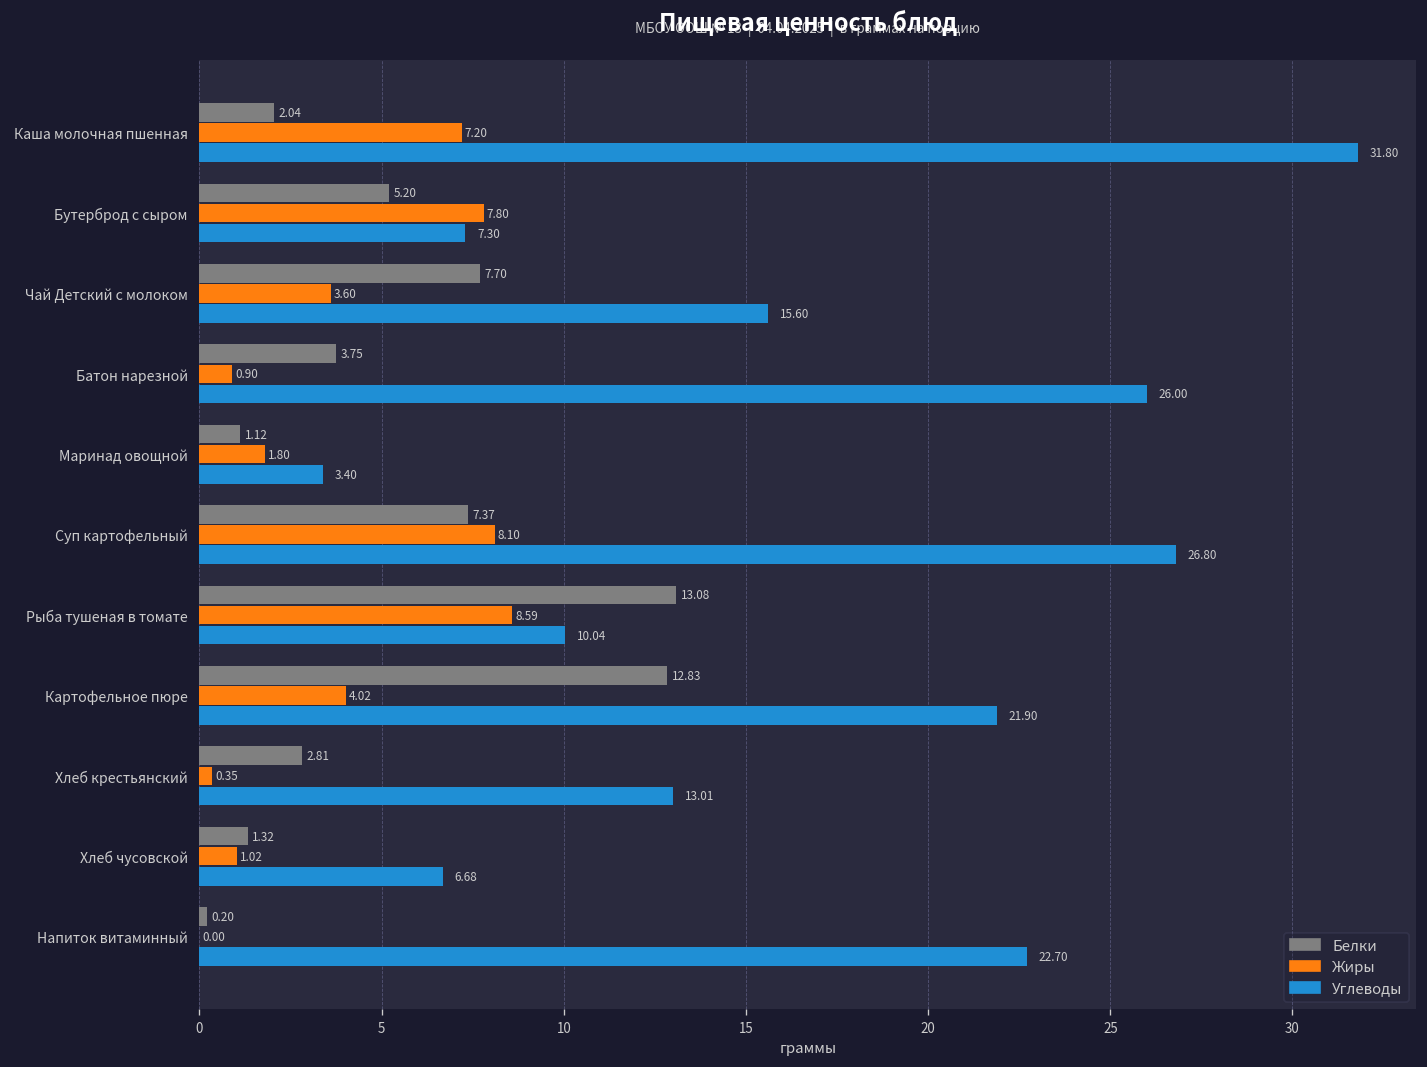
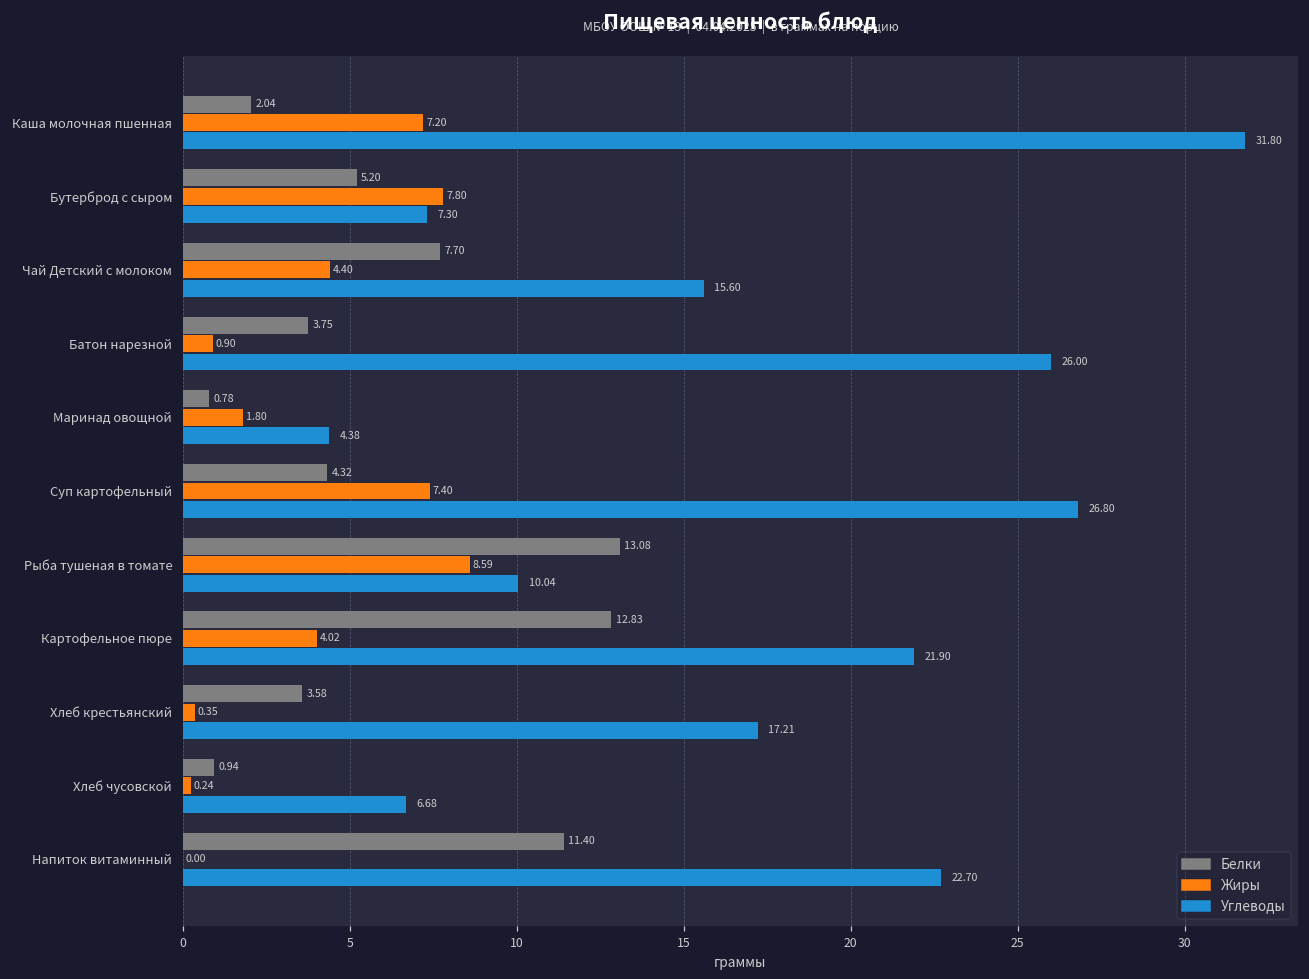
  {
    "Белки": {
      "Каша молочная пшенная": 2.04,
      "Бутерброд с сыром": 5.20,
      "Чай Детский с молоком": 7.70,
      "Батон нарезной": 3.75,
-     "Маринад овощной": 1.12,
-     "Суп картофельный": 7.37,
+     "Маринад овощной": 0.78,
+     "Суп картофельный": 4.32,
      "Рыба тушеная в томате": 13.08,
      "Картофельное пюре": 12.83,
-     "Хлеб крестьянский": 2.81,
-     "Хлеб чусовской": 1.32,
-     "Напиток витаминный": 0.20
+     "Хлеб крестьянский": 3.58,
+     "Хлеб чусовской": 0.94,
+     "Напиток витаминный": 11.40
    },
    "Жиры": {
      "Каша молочная пшенная": 7.20,
      "Бутерброд с сыром": 7.80,
-     "Чай Детский с молоком": 3.60,
+     "Чай Детский с молоком": 4.40,
      "Батон нарезной": 0.90,
      "Маринад овощной": 1.80,
-     "Суп картофельный": 8.10,
+     "Суп картофельный": 7.40,
      "Рыба тушеная в томате": 8.59,
      "Картофельное пюре": 4.02,
      "Хлеб крестьянский": 0.35,
-     "Хлеб чусовской": 1.02,
+     "Хлеб чусовской": 0.24,
      "Напиток витаминный": 0.00
    },
    "Углеводы": {
      "Каша молочная пшенная": 31.80,
      "Бутерброд с сыром": 7.30,
      "Чай Детский с молоком": 15.60,
      "Батон нарезной": 26.00,
-     "Маринад овощной": 3.40,
+     "Маринад овощной": 4.38,
      "Суп картофельный": 26.80,
      "Рыба тушеная в томате": 10.04,
      "Картофельное пюре": 21.90,
-     "Хлеб крестьянский": 13.01,
+     "Хлеб крестьянский": 17.21,
      "Хлеб чусовской": 6.68,
      "Напиток витаминный": 22.70
    }
  }
